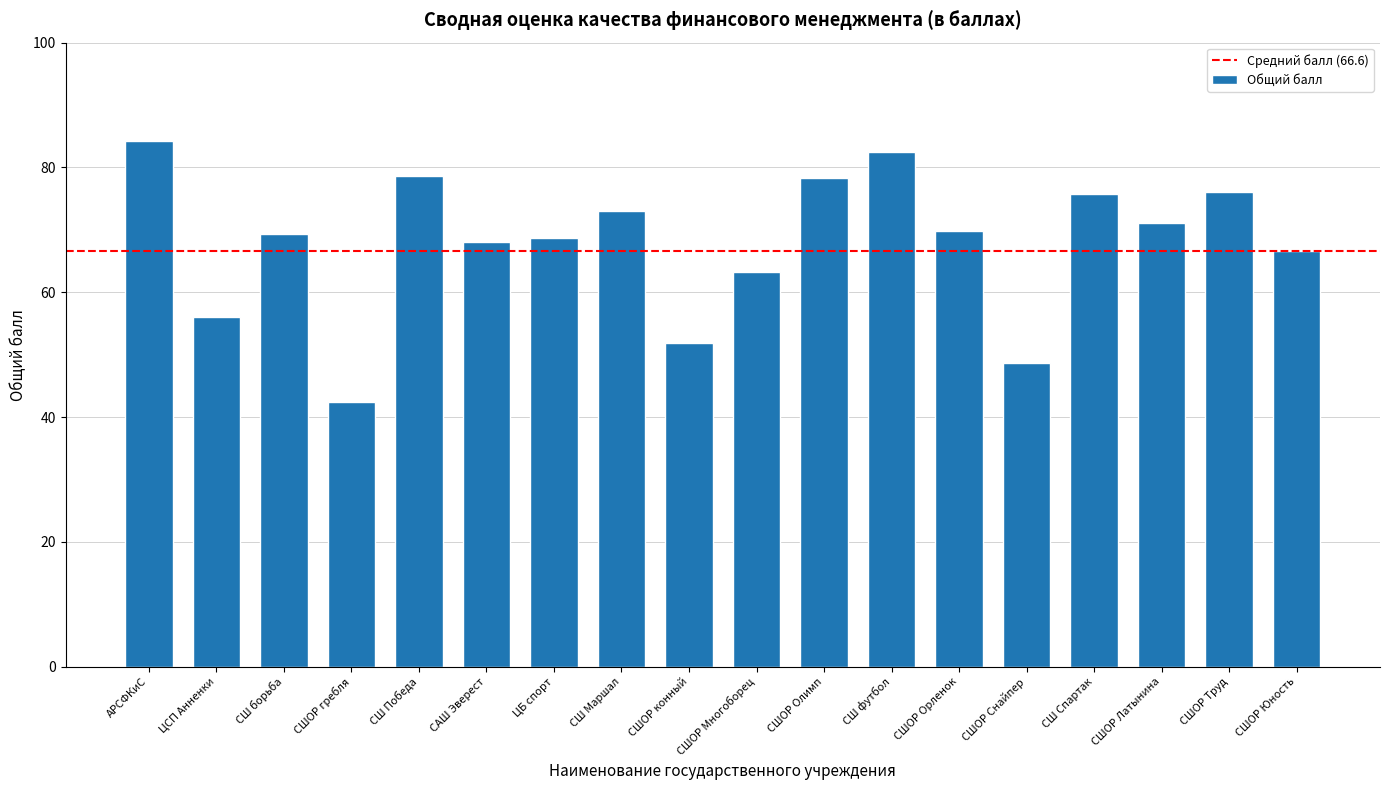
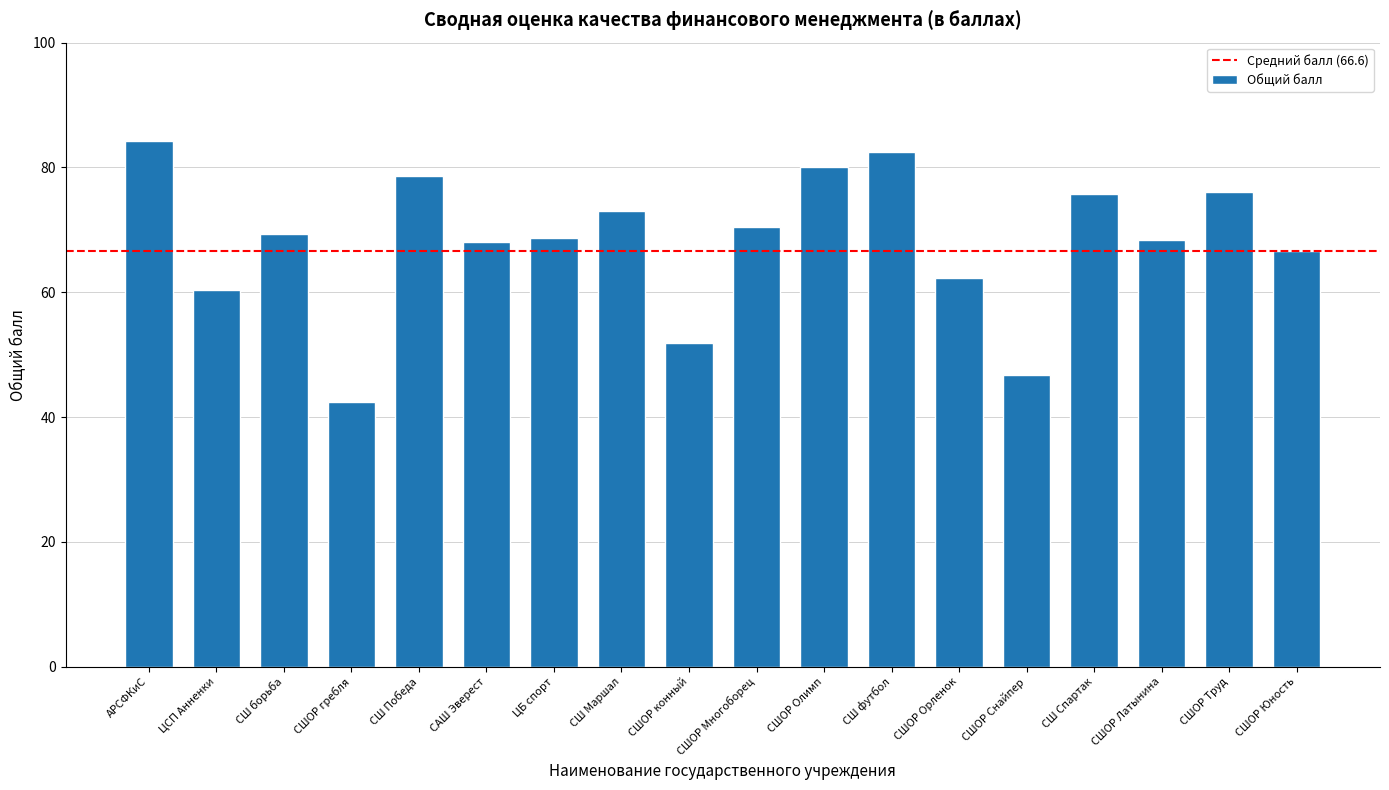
  {
    "АРСФКиС": 84,
-   "ЦСП Анненки": 56,
+   "ЦСП Анненки": 60,
    "СШ борьба": 69,
    "СШОР гребля": 42,
    "СШ Победа": 79,
    "САШ Эверест": 68,
    "ЦБ спорт": 69,
    "СШ Маршал": 73,
    "СШОР конный": 52,
-   "СШОР Многоборец": 63,
-   "СШОР Олимп": 78,
+   "СШОР Многоборец": 71,
+   "СШОР Олимп": 80,
    "СШ футбол": 83,
-   "СШОР Орленок": 70,
-   "СШОР Снайпер": 49,
+   "СШОР Орленок": 62,
+   "СШОР Снайпер": 47,
    "СШ Спартак": 76,
-   "СШОР Латынина": 71,
+   "СШОР Латынина": 68,
    "СШОР Труд": 76,
    "СШОР Юность": 67
  }
